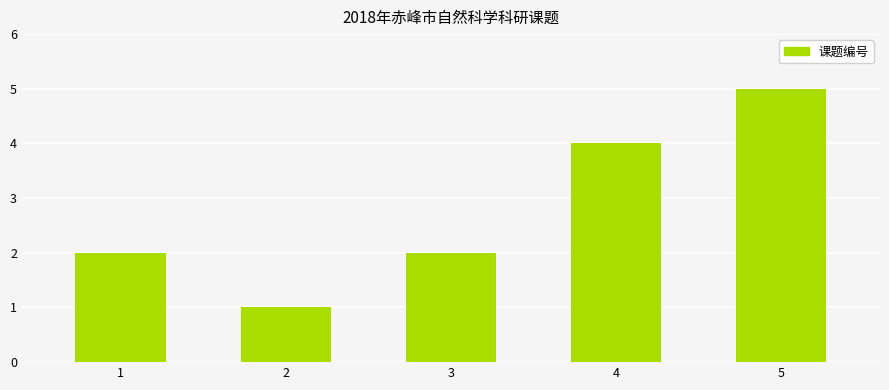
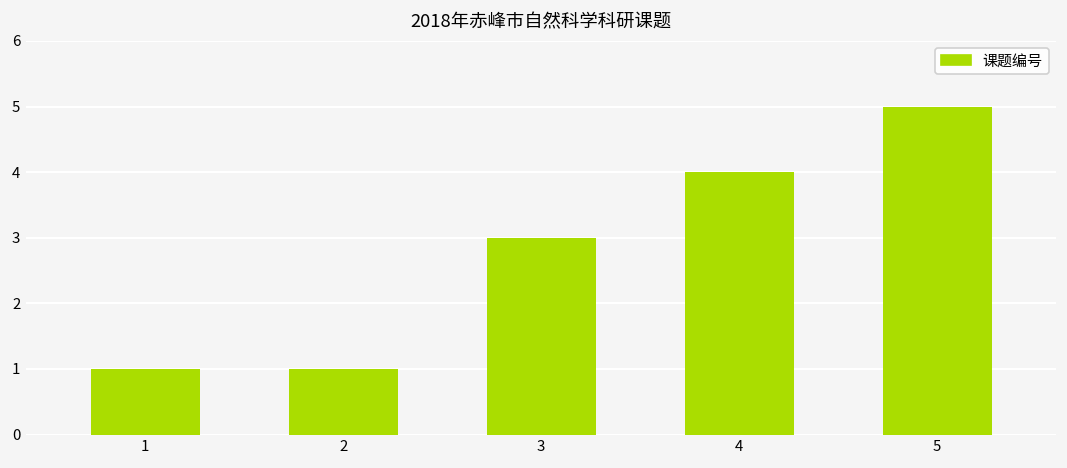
  {
-   "1": 2,
+   "1": 1,
    "2": 1,
-   "3": 2,
+   "3": 3,
    "4": 4,
    "5": 5
  }
